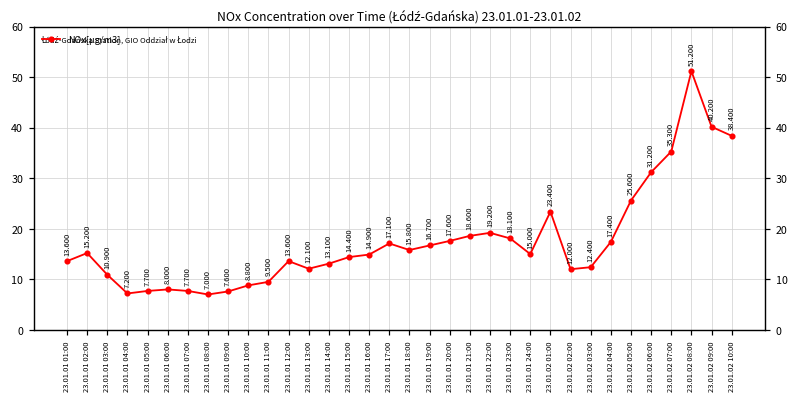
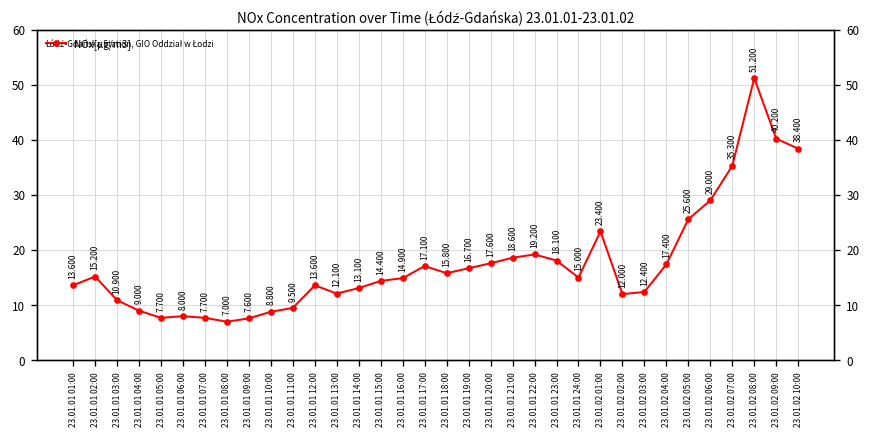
  {
    "23.01.01 01:00": 13.600,
    "23.01.01 02:00": 15.200,
    "23.01.01 03:00": 10.900,
-   "23.01.01 04:00": 7.200,
+   "23.01.01 04:00": 9.000,
    "23.01.01 05:00": 7.700,
    "23.01.01 06:00": 8.000,
    "23.01.01 07:00": 7.700,
    "23.01.01 08:00": 7.000,
    "23.01.01 09:00": 7.600,
    "23.01.01 10:00": 8.800,
    "23.01.01 11:00": 9.500,
    "23.01.01 12:00": 13.600,
    "23.01.01 13:00": 12.100,
    "23.01.01 14:00": 13.100,
    "23.01.01 15:00": 14.400,
    "23.01.01 16:00": 14.900,
    "23.01.01 17:00": 17.100,
    "23.01.01 18:00": 15.800,
    "23.01.01 19:00": 16.700,
    "23.01.01 20:00": 17.600,
    "23.01.01 21:00": 18.600,
    "23.01.01 22:00": 19.200,
    "23.01.01 23:00": 18.100,
    "23.01.01 24:00": 15.000,
    "23.01.02 01:00": 23.400,
    "23.01.02 02:00": 12.000,
    "23.01.02 03:00": 12.400,
    "23.01.02 04:00": 17.400,
    "23.01.02 05:00": 25.600,
-   "23.01.02 06:00": 31.200,
+   "23.01.02 06:00": 29.000,
    "23.01.02 07:00": 35.300,
    "23.01.02 08:00": 51.200,
    "23.01.02 09:00": 40.200,
    "23.01.02 10:00": 38.400
  }
